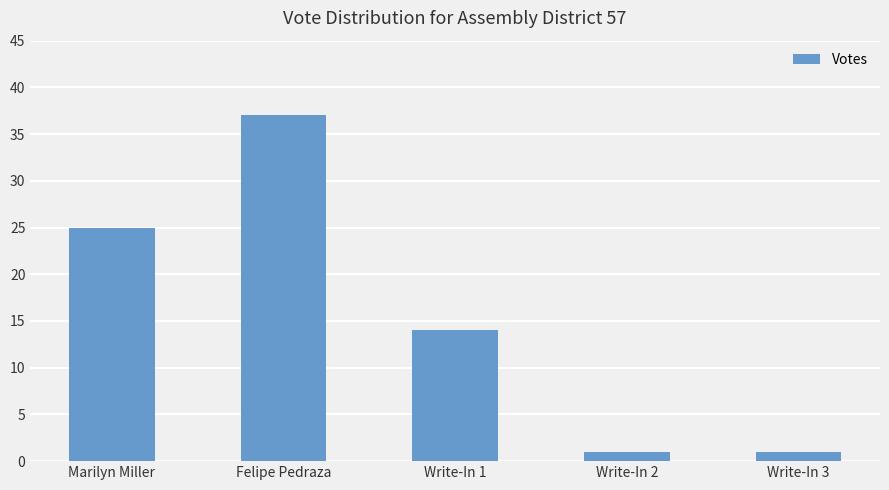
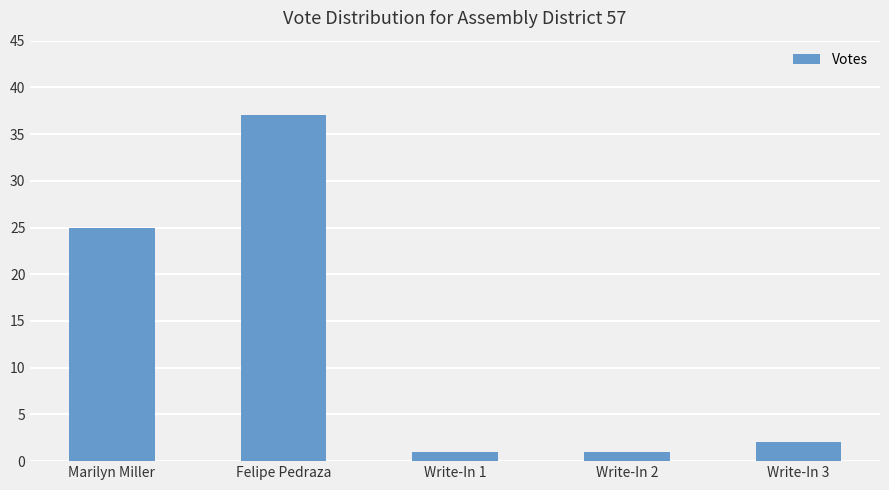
  {
    "Marilyn Miller": 25,
    "Felipe Pedraza": 37,
-   "Write-In 1": 14,
+   "Write-In 1": 1,
    "Write-In 2": 1,
-   "Write-In 3": 1
+   "Write-In 3": 2
  }
